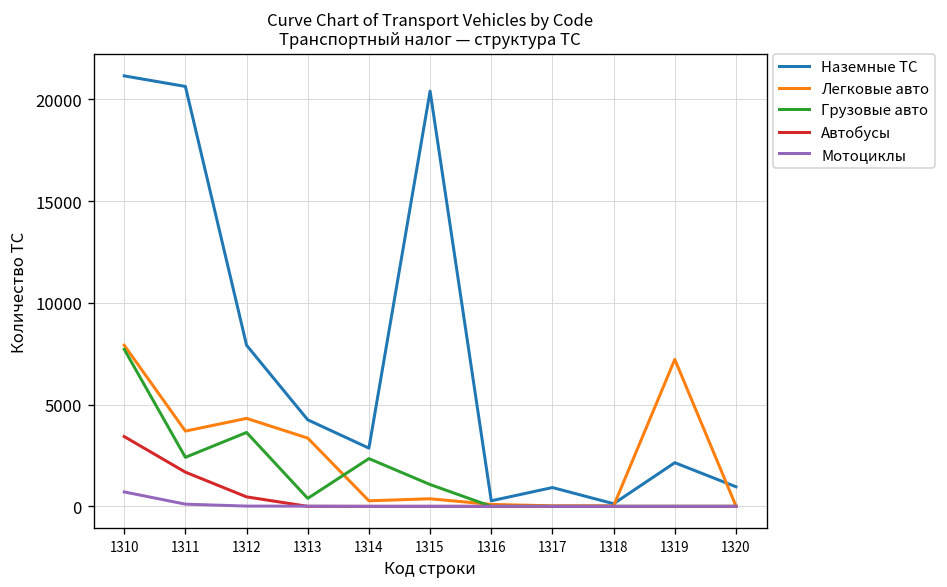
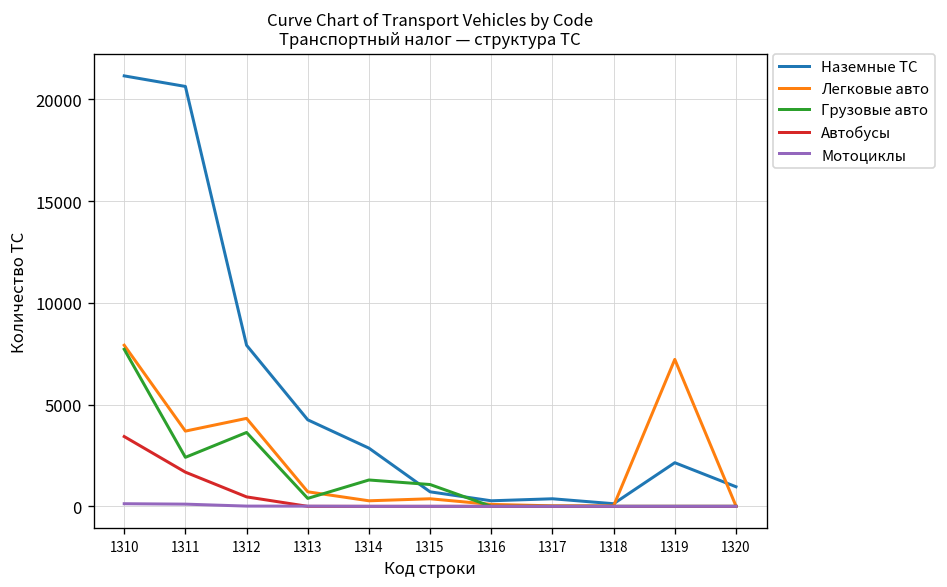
  {
    "Наземные ТС": {
      "1310": 21200,
      "1311": 20600,
      "1312": 7900,
      "1313": 4300,
      "1314": 2900,
-     "1315": 20400,
+     "1315": 700,
      "1316": 300,
-     "1317": 900,
+     "1317": 400,
      "1319": 2100,
      "1320": 1000
    },
    "Легковые авто": {
      "1310": 7900,
      "1311": 3700,
      "1312": 4300,
-     "1313": 3400,
+     "1313": 700,
      "1314": 300,
      "1315": 400,
      "1319": 7200
    },
    "Грузовые авто": {
      "1310": 7700,
      "1311": 2400,
      "1312": 3600,
      "1313": 400,
-     "1314": 2300,
+     "1314": 1300,
      "1315": 1100
    },
    "Автобусы": {
      "1310": 3400,
      "1311": 1700,
      "1312": 500
    },
    "Мотоциклы": {
-     "1310": 700,
+     "1310": 100,
      "1311": 100,
      "1312": 0
    }
  }
